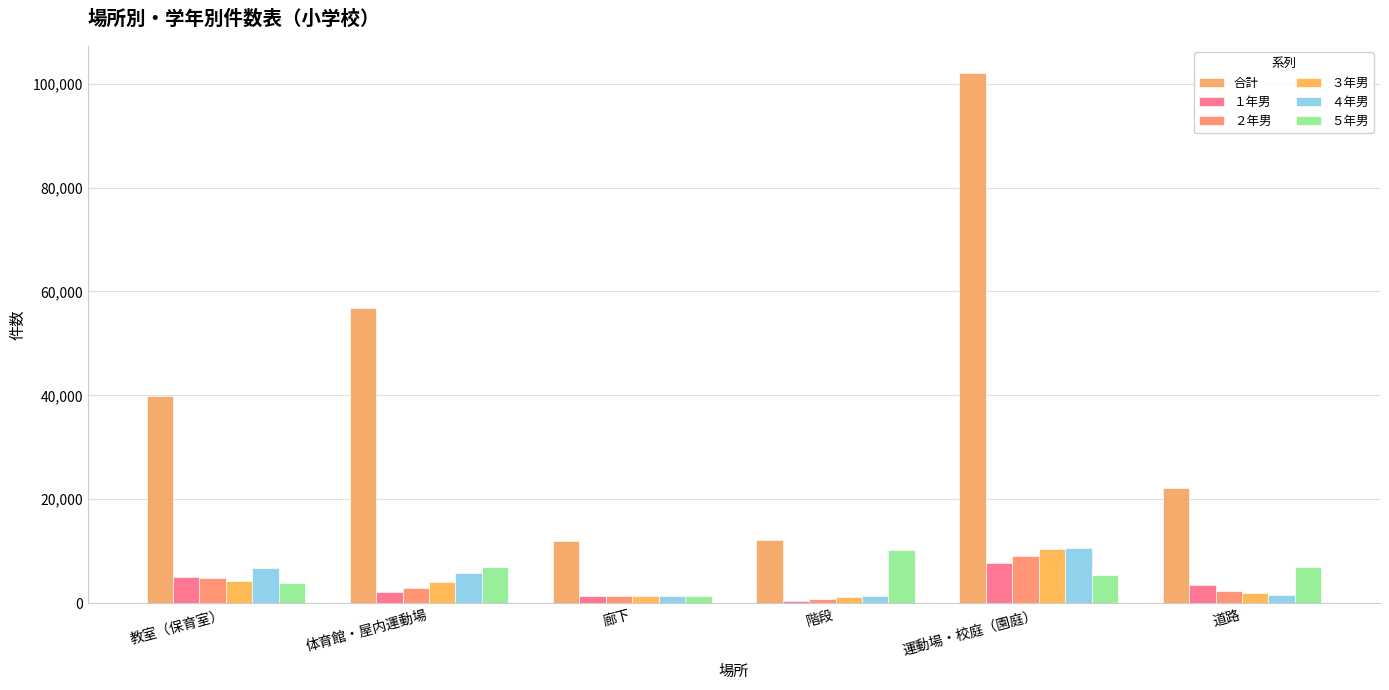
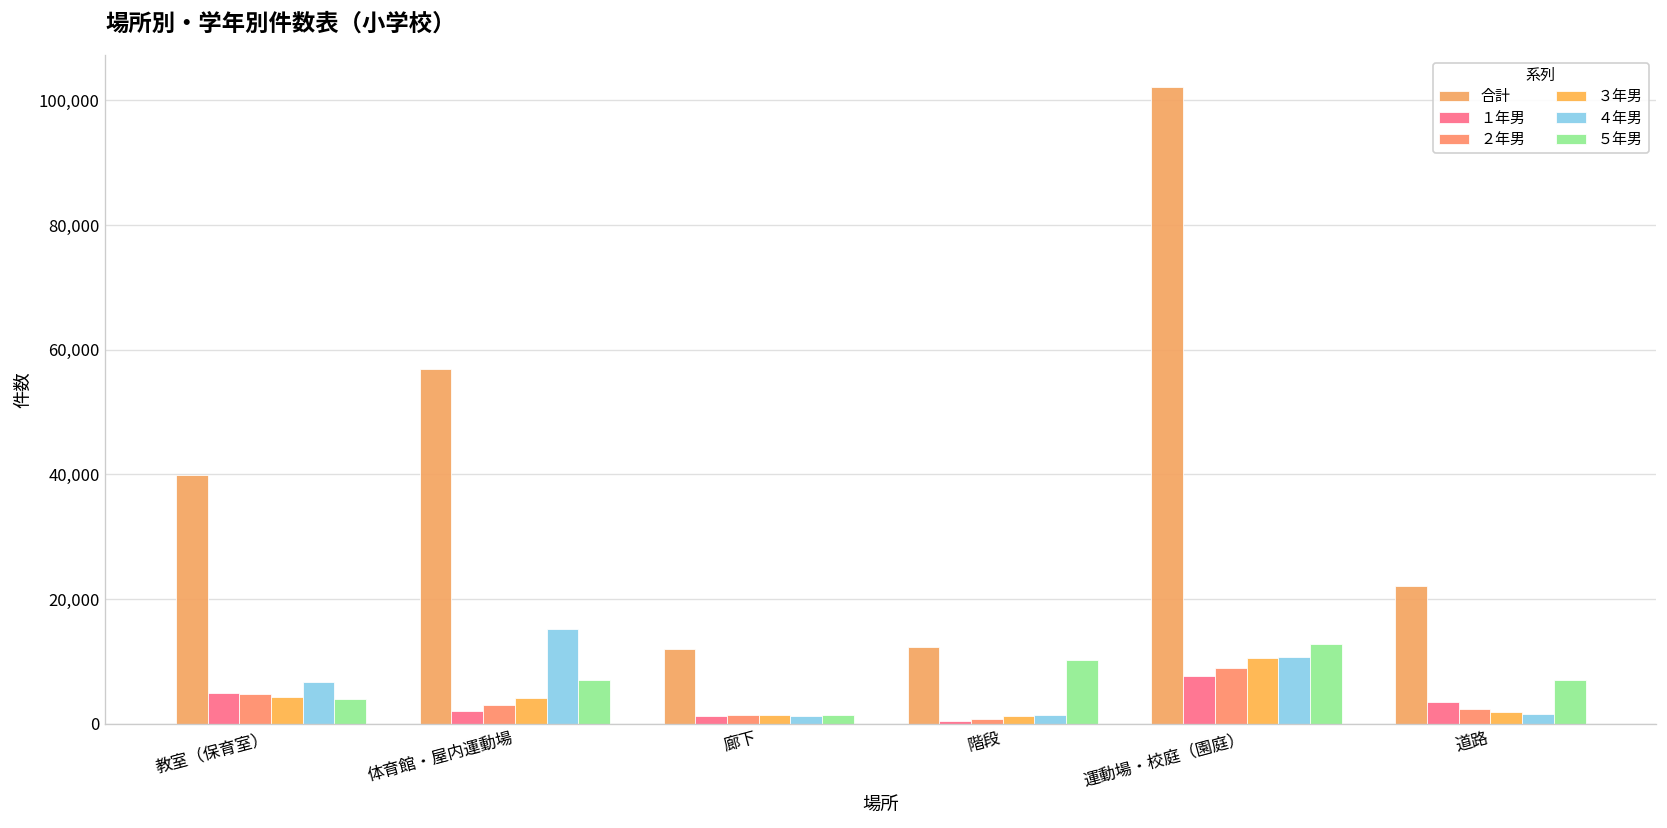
  {
    "４年男": {
      "教室（保育室）": "7,000",
-     "体育館・屋内運動場": "6,000",
+     "体育館・屋内運動場": "15,000",
      "廊下": "1,000",
      "階段": "1,000",
      "運動場・校庭（園庭）": "11,000",
      "道路": "2,000"
    },
    "５年男": {
      "教室（保育室）": "4,000",
      "体育館・屋内運動場": "7,000",
      "廊下": "1,000",
      "階段": "10,000",
-     "運動場・校庭（園庭）": "5,000",
+     "運動場・校庭（園庭）": "13,000",
      "道路": "7,000"
    }
  }
